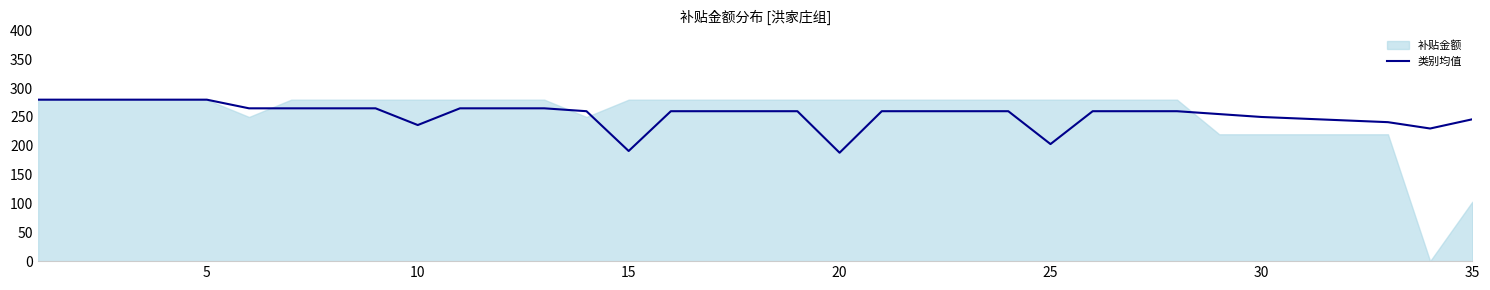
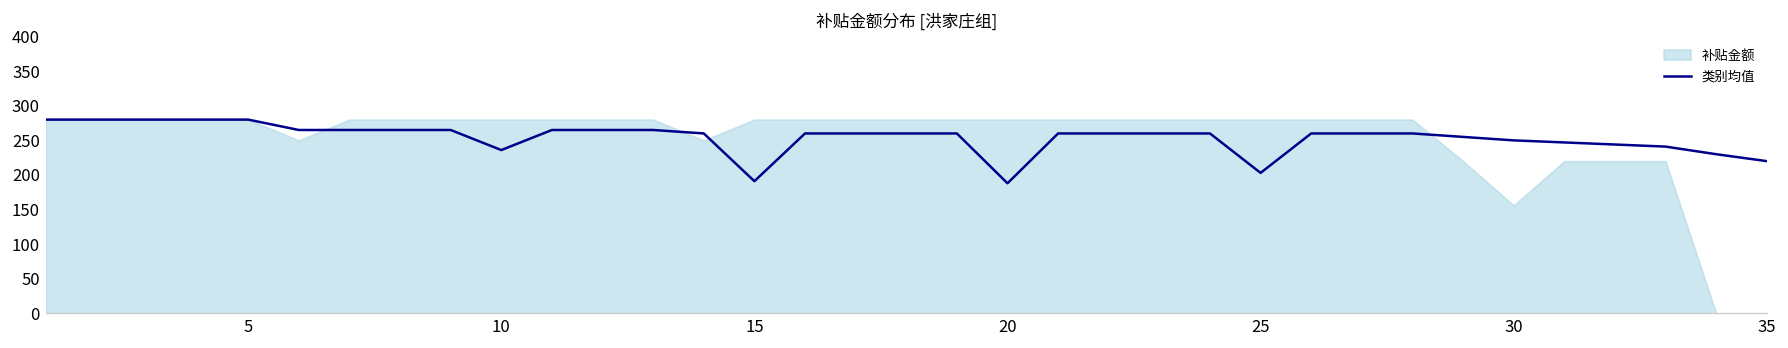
  {
    "类别均值": {
      "10": 240,
      "15": 190,
      "20": 190,
      "25": 200,
      "30": 250,
-     "35": 250
+     "35": 220
    },
    "补贴金额": {
      "10": 280,
      "15": 280,
      "20": 280,
      "25": 280,
-     "30": 220,
-     "35": 100
+     "30": 160,
+     "35": 0
    }
  }
